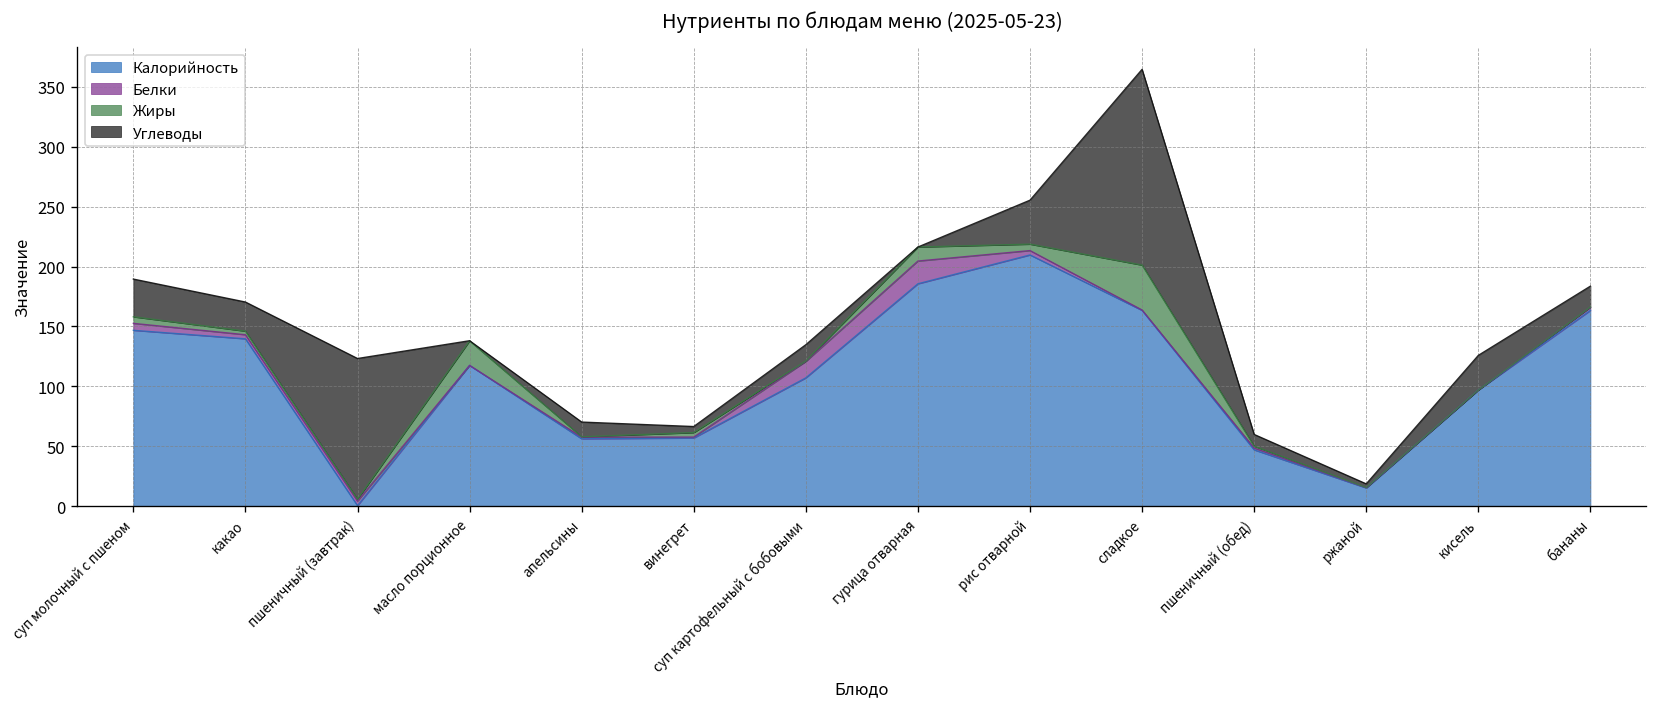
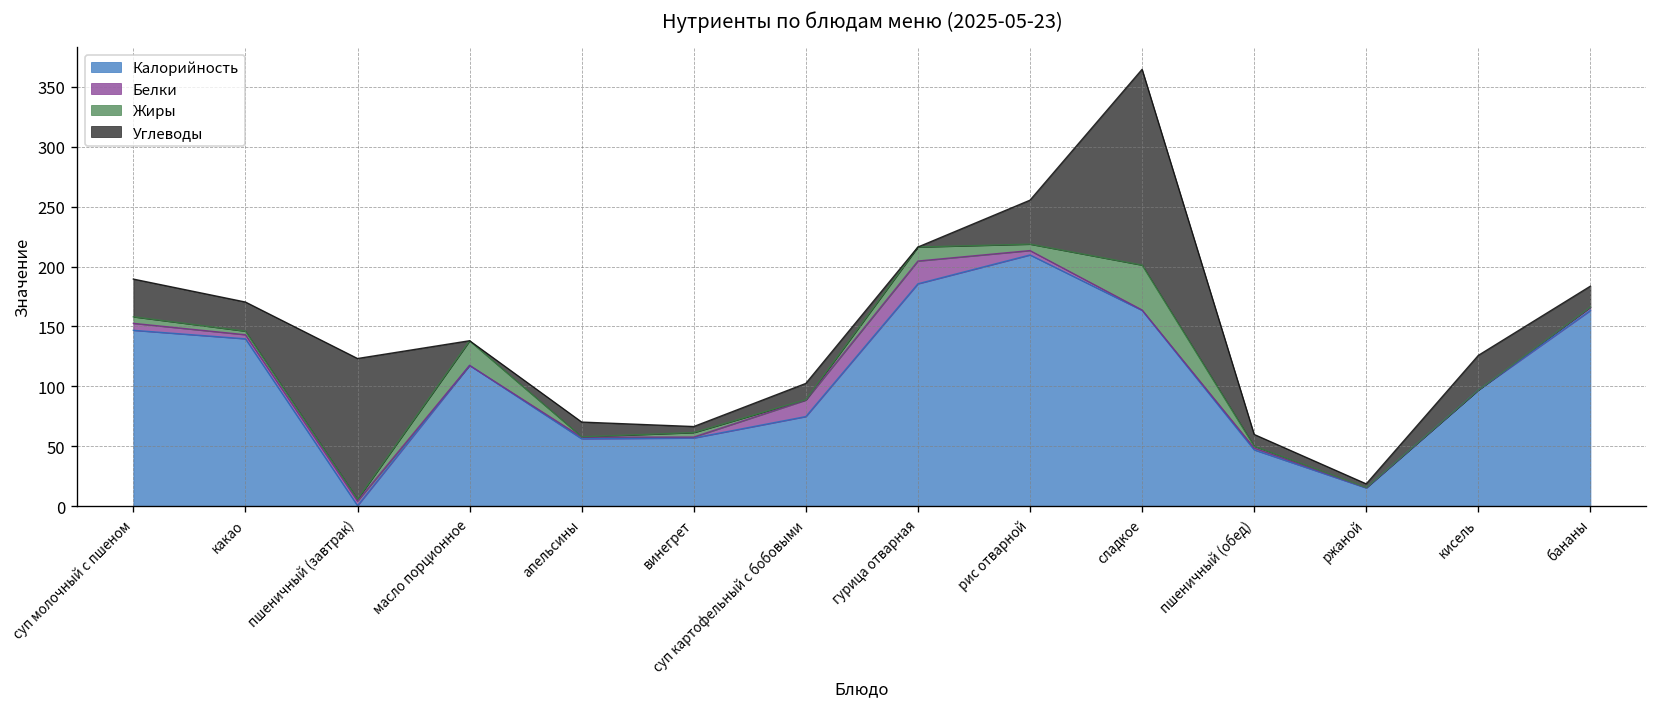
  {
    "Калорийность": {
      "суп молочный с пшеном": 150,
      "какао": 140,
      "пшеничный (завтрак)": 0,
-     "суп картофельный с бобовыми": 110,
+     "суп картофельный с бобовыми": 70,
      "гурица отварная": 190,
      "рис отварной": 210,
      "бананы": 160
    },
    "Белки": {
      "суп молочный с пшеном": 10,
      "какао": 0,
      "гурица отварная": 20,
      "рис отварной": 0
    },
    "Жиры": {
      "суп молочный с пшеном": 10,
      "какао": 0,
      "винегрет": 0,
      "рис отварной": 10,
      "сладкое": 40
    },
    "Углеводы": {
      "суп молочный с пшеном": 30,
      "какао": 20,
      "пшеничный (завтрак)": 120,
      "апельсины": 10,
      "винегрет": 10,
      "суп картофельный с бобовыми": 10,
      "рис отварной": 40,
      "сладкое": 160,
      "пшеничный (обед)": 10,
      "ржаной": 0,
      "кисель": 30,
      "бананы": 20
    }
  }
